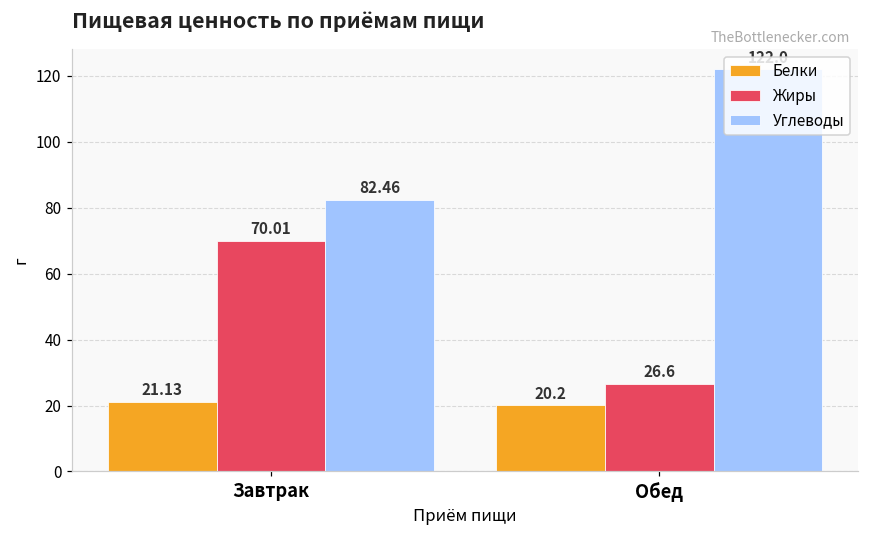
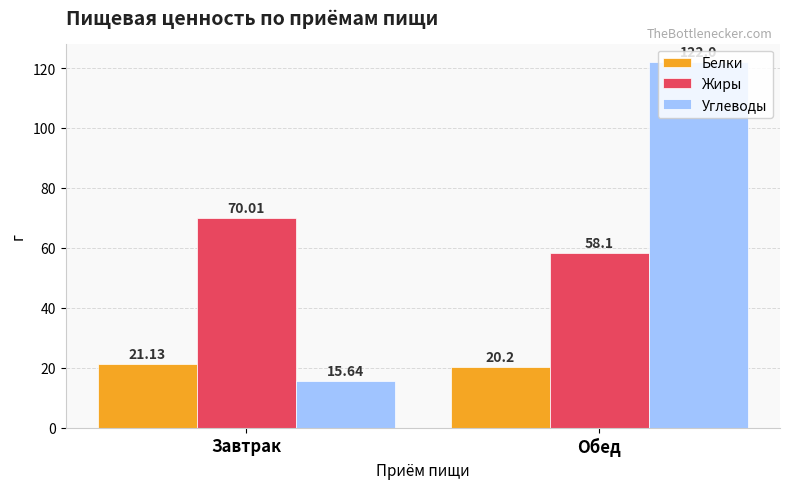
  {
    "Белки": {
      "Завтрак": 21.13,
      "Обед": 20.2
    },
    "Жиры": {
      "Завтрак": 70.01,
-     "Обед": 26.6
+     "Обед": 58.1
    },
    "Углеводы": {
-     "Завтрак": 82.46
+     "Завтрак": 15.64
    }
  }
